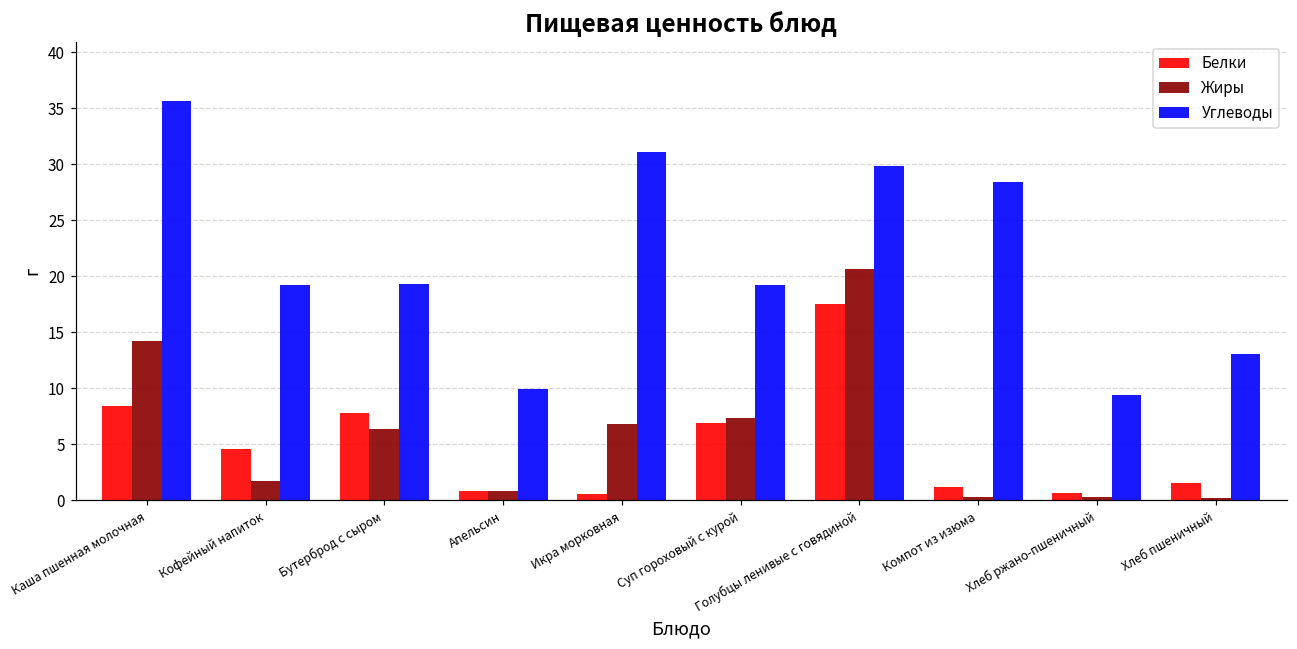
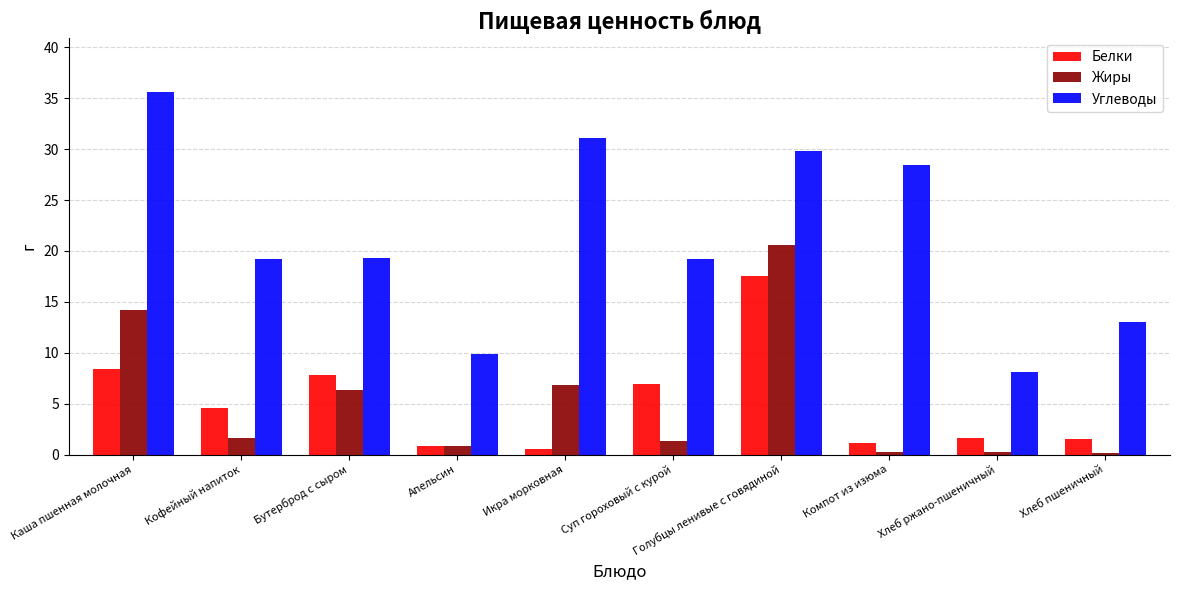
  {
    "Белки": {
      "Каша пшенная молочная": 8.4,
      "Кофейный напиток": 4.6,
      "Бутерброд с сыром": 7.8,
      "Апельсин": 0.8,
      "Икра морковная": 0.5,
      "Суп гороховый с курой": 6.9,
      "Голубцы ленивые с говядиной": 17.5,
      "Компот из изюма": 1.2,
-     "Хлеб ржано-пшеничный": 0.6,
+     "Хлеб ржано-пшеничный": 1.7,
      "Хлеб пшеничный": 1.5
    },
    "Жиры": {
      "Каша пшенная молочная": 14.2,
      "Кофейный напиток": 1.7,
      "Бутерброд с сыром": 6.3,
      "Апельсин": 0.8,
      "Икра морковная": 6.8,
-     "Суп гороховый с курой": 7.3,
+     "Суп гороховый с курой": 1.3,
      "Голубцы ленивые с говядиной": 20.6,
      "Компот из изюма": 0.3,
      "Хлеб ржано-пшеничный": 0.3
    },
    "Углеводы": {
      "Каша пшенная молочная": 35.6,
      "Кофейный напиток": 19.2,
      "Бутерброд с сыром": 19.3,
      "Апельсин": 9.9,
      "Икра морковная": 31.1,
      "Суп гороховый с курой": 19.2,
      "Голубцы ленивые с говядиной": 29.8,
      "Компот из изюма": 28.4,
-     "Хлеб ржано-пшеничный": 9.4,
+     "Хлеб ржано-пшеничный": 8.1,
      "Хлеб пшеничный": 13.1
    }
  }
